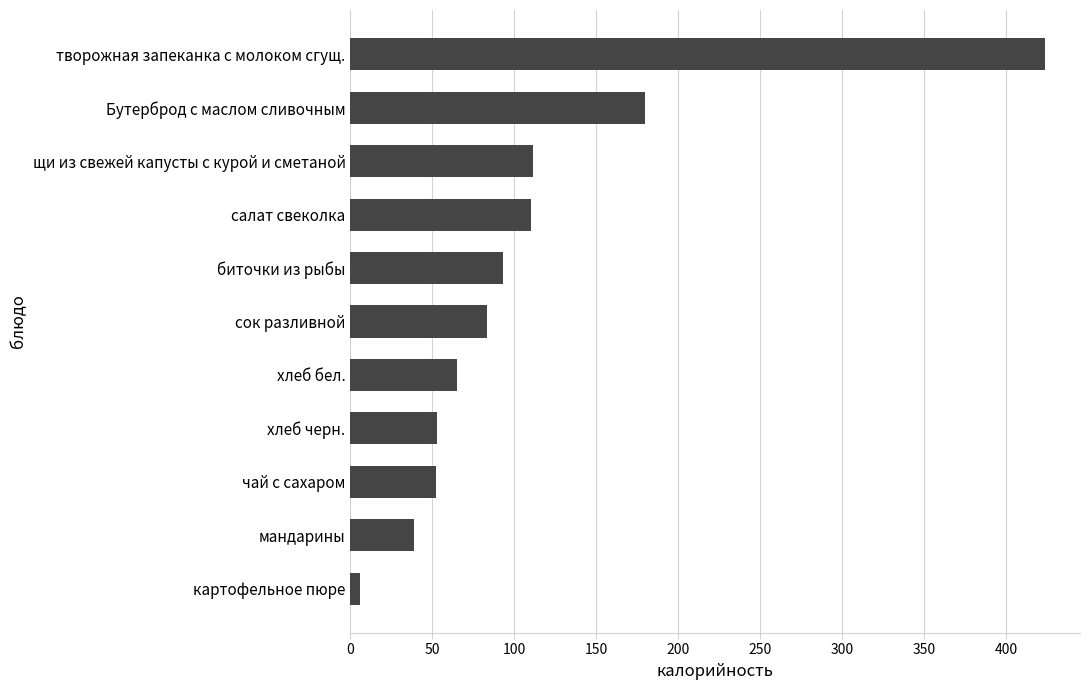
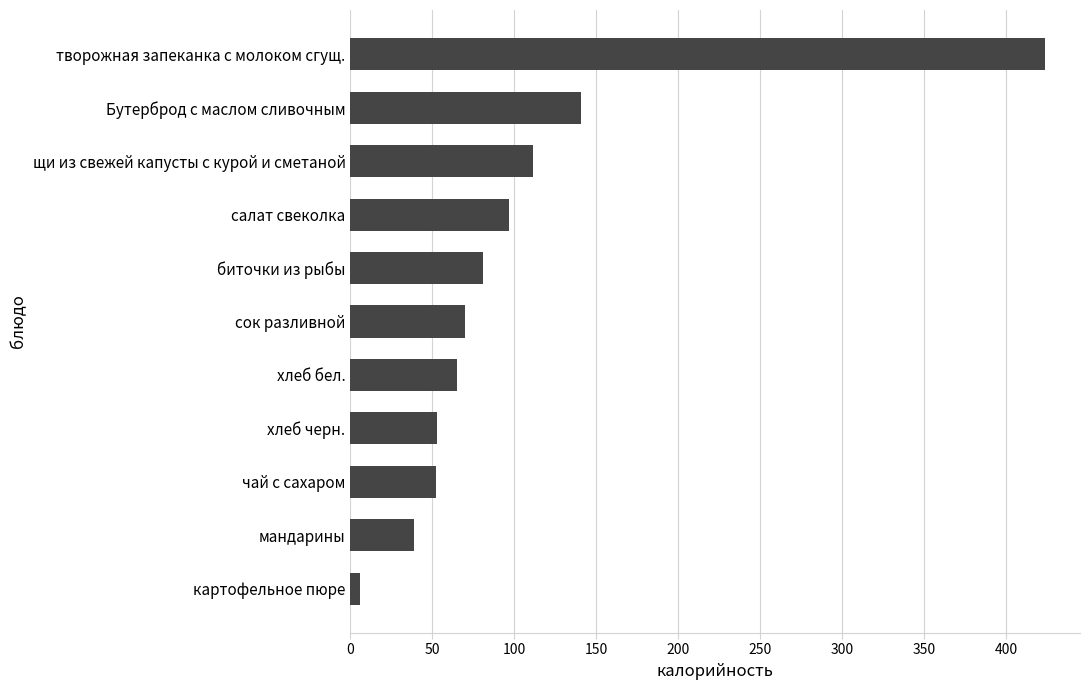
  {
    "творожная запеканка с молоком сгущ.": 424,
-   "Бутерброд с маслом сливочным": 180,
+   "Бутерброд с маслом сливочным": 141,
    "щи из свежей капусты с курой и сметаной": 111,
-   "салат свеколка": 110,
-   "биточки из рыбы": 93,
-   "сок разливной": 83,
+   "салат свеколка": 97,
+   "биточки из рыбы": 81,
+   "сок разливной": 70,
    "хлеб бел.": 65,
    "хлеб черн.": 53,
    "чай с сахаром": 52,
    "мандарины": 39,
    "картофельное пюре": 6
  }
